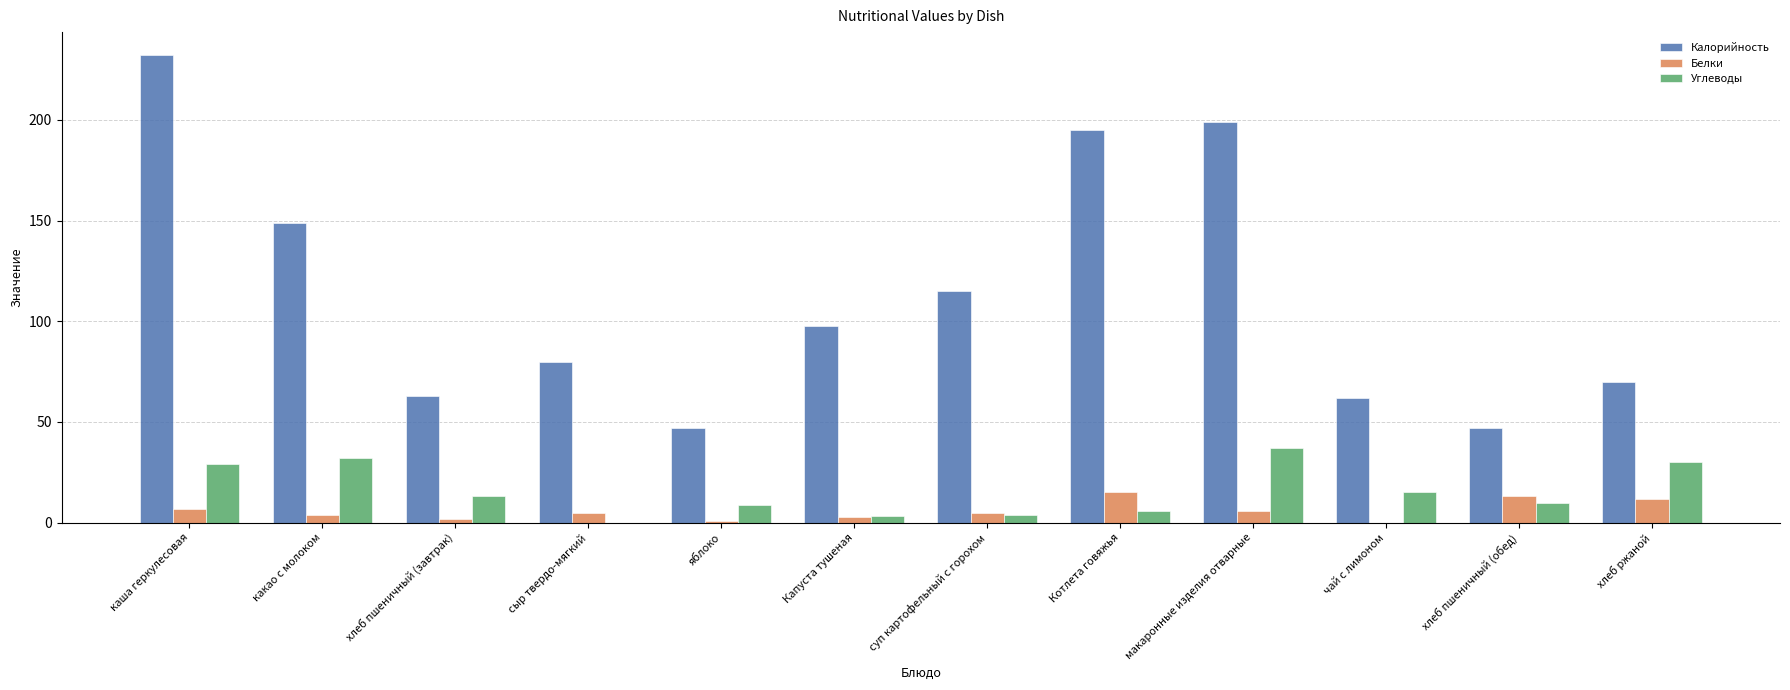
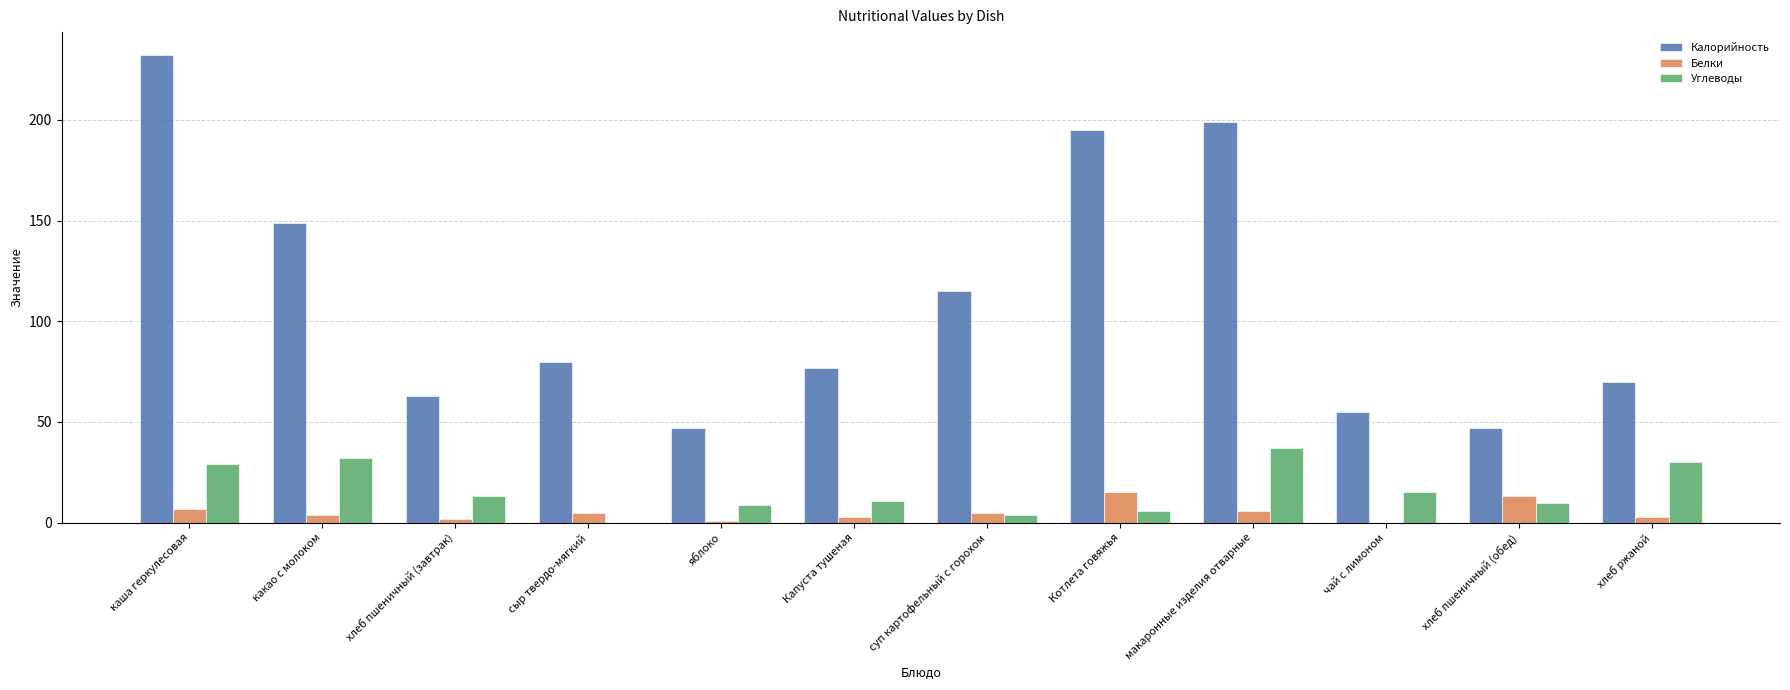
  {
    "Калорийность": {
      "каша геркулесовая": 232,
      "какао с молоком": 149,
      "хлеб пшеничный (завтрак)": 63,
      "сыр твердо-мягкий": 80,
      "яблоко": 47,
-     "Капуста тушеная": 98,
+     "Капуста тушеная": 77,
      "суп картофельный с горохом": 115,
      "Котлета говяжья": 195,
      "макаронные изделия отварные": 199,
-     "чай с лимоном": 62,
+     "чай с лимоном": 55,
      "хлеб пшеничный (обед)": 47,
      "хлеб ржаной": 70
    },
    "Белки": {
      "каша геркулесовая": 7,
      "какао с молоком": 4,
      "хлеб пшеничный (завтрак)": 2,
      "сыр твердо-мягкий": 5,
      "Капуста тушеная": 3,
      "суп картофельный с горохом": 5,
      "Котлета говяжья": 15,
      "макаронные изделия отварные": 6,
      "чай с лимоном": 0,
      "хлеб пшеничный (обед)": 13,
-     "хлеб ржаной": 12
+     "хлеб ржаной": 3
    },
    "Углеводы": {
      "каша геркулесовая": 29,
      "какао с молоком": 32,
      "хлеб пшеничный (завтрак)": 13,
      "сыр твердо-мягкий": 0,
      "яблоко": 9,
-     "Капуста тушеная": 4,
+     "Капуста тушеная": 11,
      "суп картофельный с горохом": 4,
      "Котлета говяжья": 6,
      "макаронные изделия отварные": 37,
      "чай с лимоном": 15,
      "хлеб пшеничный (обед)": 10,
      "хлеб ржаной": 30
    }
  }
